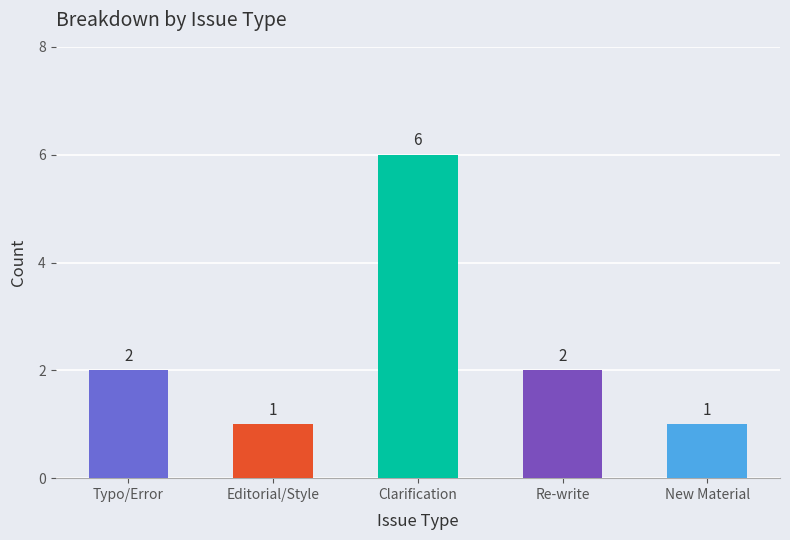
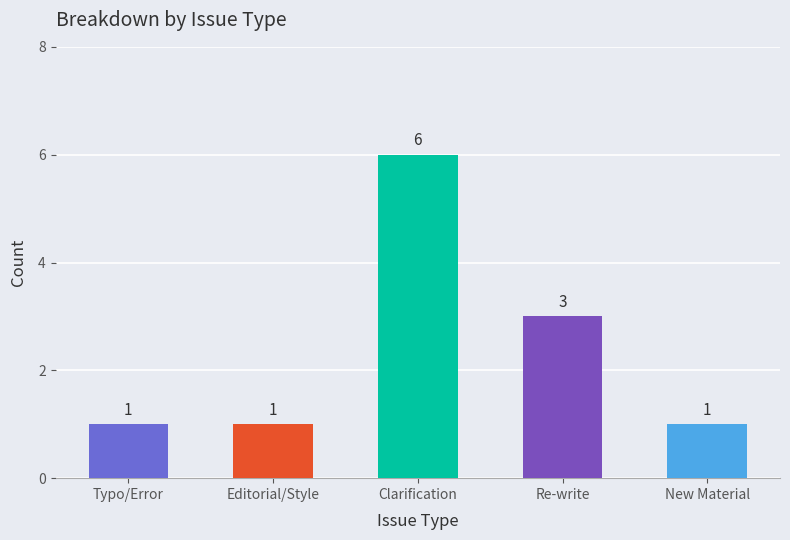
  {
-   "Typo/Error": 2,
+   "Typo/Error": 1,
    "Editorial/Style": 1,
    "Clarification": 6,
-   "Re-write": 2,
+   "Re-write": 3,
    "New Material": 1
  }
